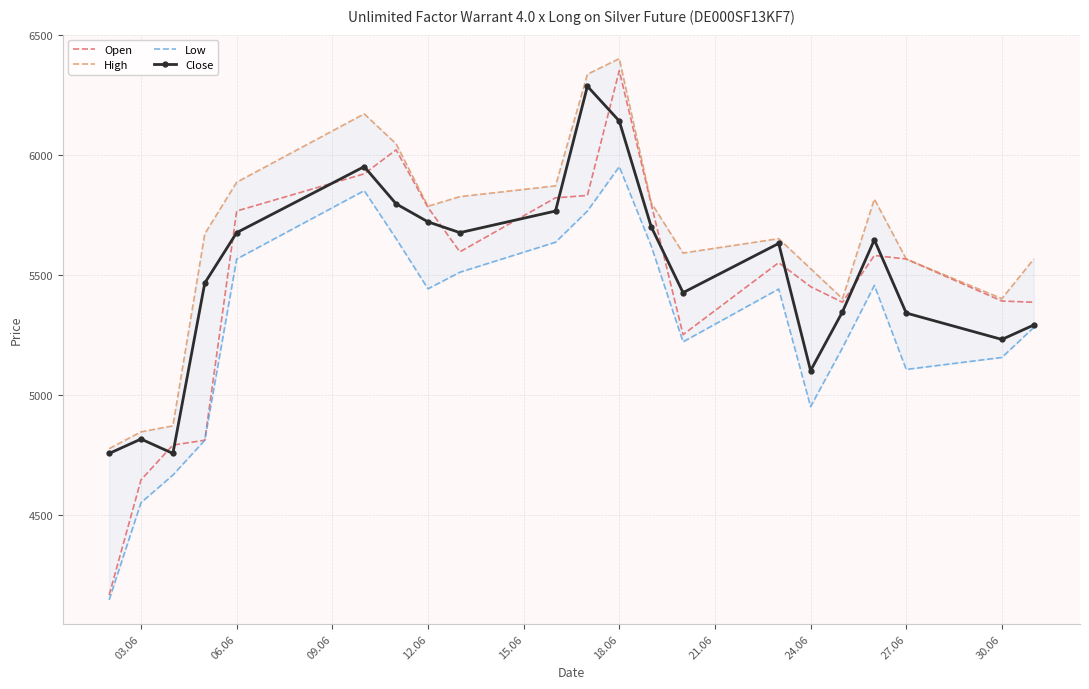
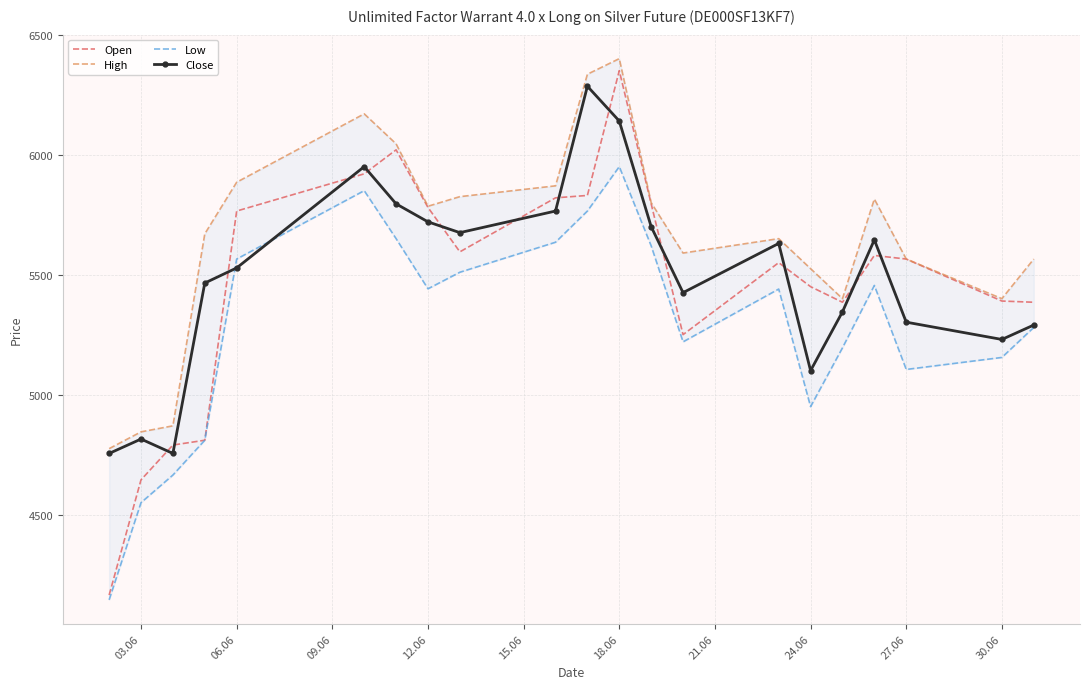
  {
    "Low": {
      "03.06": 4550,
      "06.06": 5570,
      "12.06": 5440,
      "18.06": 5950,
      "24.06": 4950,
      "27.06": 5110,
      "30.06": 5160
    },
    "Close": {
      "03.06": 4820,
-     "06.06": 5680,
+     "06.06": 5530,
      "12.06": 5720,
      "18.06": 6140,
      "24.06": 5100,
-     "27.06": 5340,
+     "27.06": 5300,
      "30.06": 5230
    }
  }
